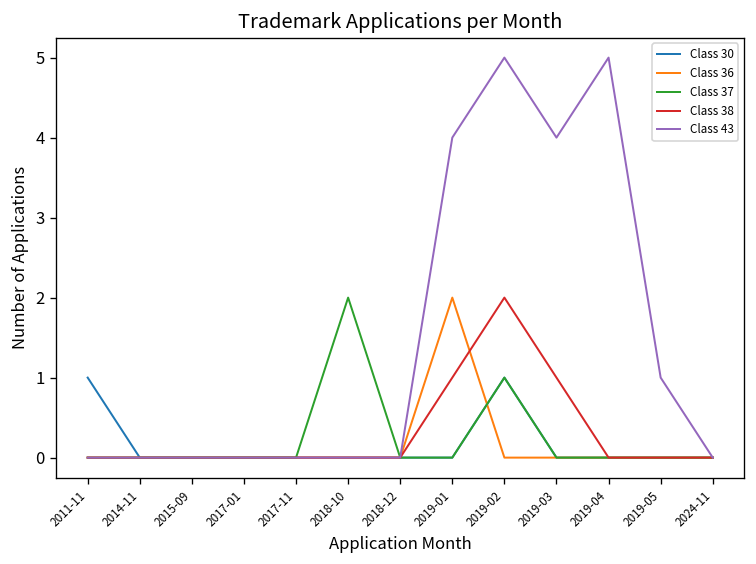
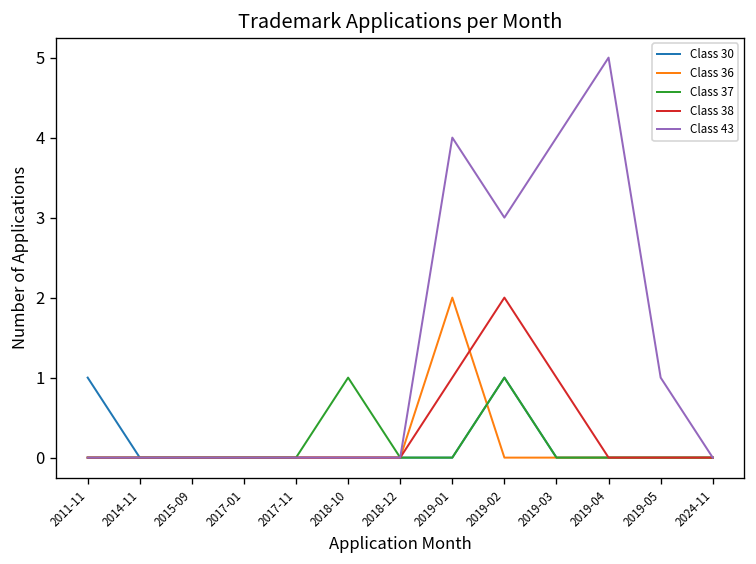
  {
    "Class 30": {
      "2011-11": 1
    },
    "Class 36": {
      "2019-01": 2,
      "2019-02": 0
    },
    "Class 37": {
-     "2018-10": 2
+     "2018-10": 1
    },
    "Class 38": {
      "2019-01": 1,
      "2019-02": 2,
      "2019-03": 1
    },
    "Class 43": {
      "2019-01": 4,
-     "2019-02": 5,
+     "2019-02": 3,
      "2019-03": 4,
      "2019-04": 5,
      "2019-05": 1
    }
  }
